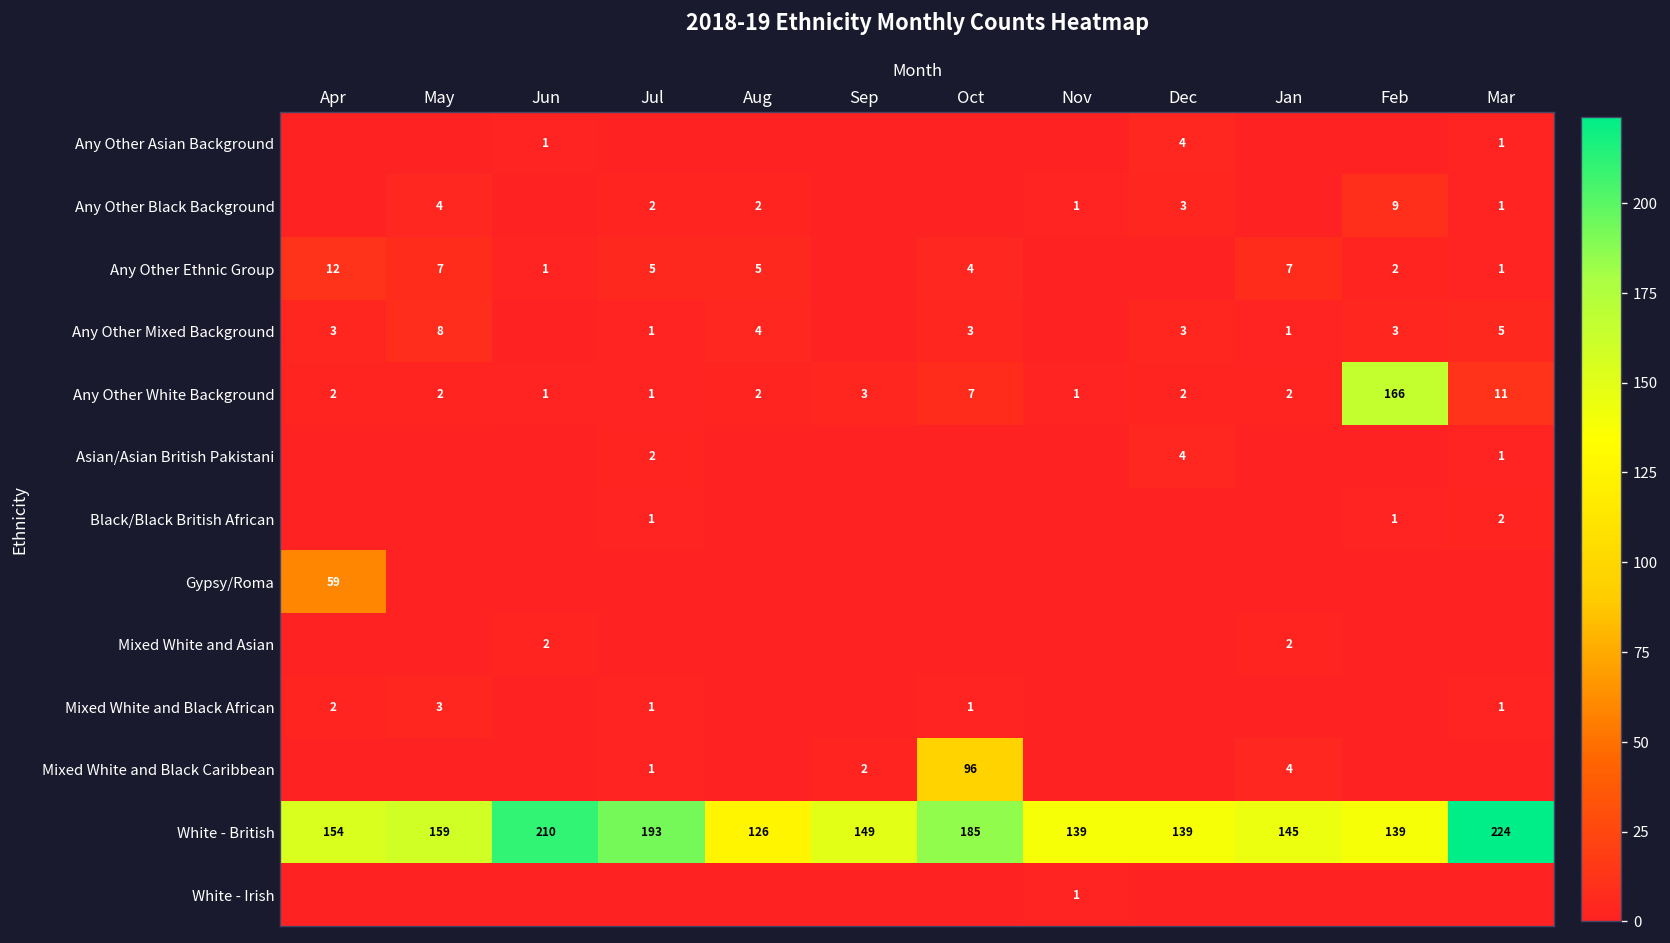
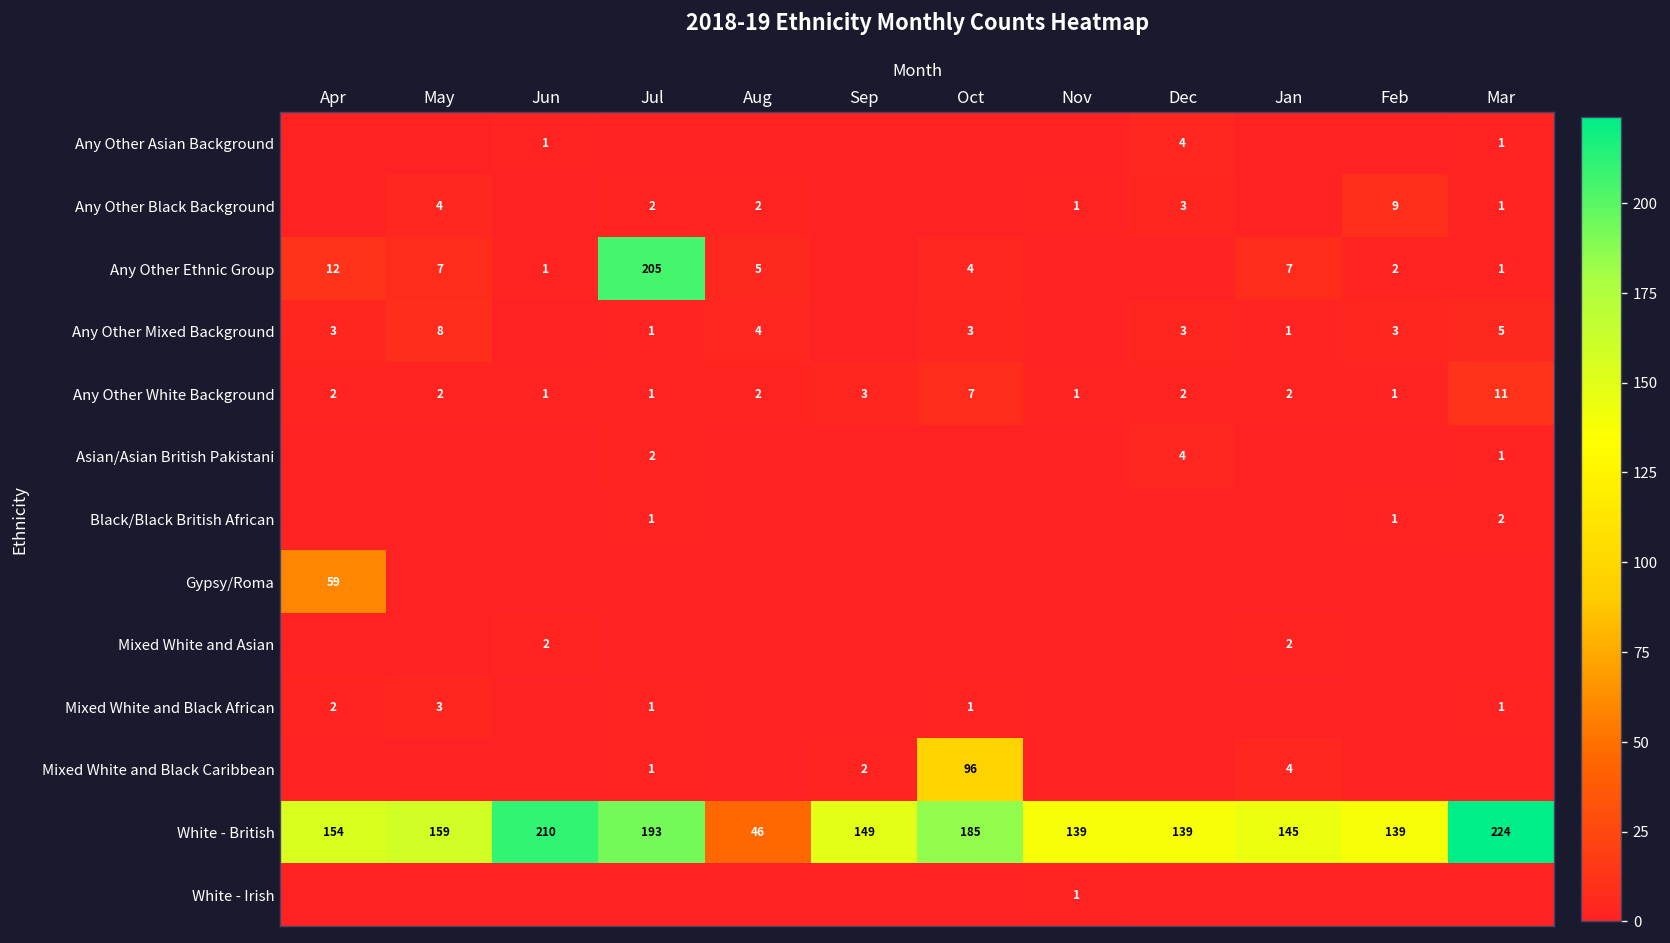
  {
    "Any Other Asian Background": {
      "Jun": 1,
      "Dec": 4,
      "Mar": 1
    },
    "Any Other Black Background": {
      "May": 4,
      "Jul": 2,
      "Aug": 2,
      "Nov": 1,
      "Dec": 3,
      "Feb": 9,
      "Mar": 1
    },
    "Any Other Ethnic Group": {
      "Apr": 12,
      "May": 7,
      "Jun": 1,
-     "Jul": 5,
+     "Jul": 205,
      "Aug": 5,
      "Oct": 4,
      "Jan": 7,
      "Feb": 2,
      "Mar": 1
    },
    "Any Other Mixed Background": {
      "Apr": 3,
      "May": 8,
      "Jul": 1,
      "Aug": 4,
      "Oct": 3,
      "Dec": 3,
      "Jan": 1,
      "Feb": 3,
      "Mar": 5
    },
    "Any Other White Background": {
      "Apr": 2,
      "May": 2,
      "Jun": 1,
      "Jul": 1,
      "Aug": 2,
      "Sep": 3,
      "Oct": 7,
      "Nov": 1,
      "Dec": 2,
      "Jan": 2,
-     "Feb": 166,
+     "Feb": 1,
      "Mar": 11
    },
    "Asian/Asian British Pakistani": {
      "Jul": 2,
      "Dec": 4,
      "Mar": 1
    },
    "Black/Black British African": {
      "Jul": 1,
      "Feb": 1,
      "Mar": 2
    },
    "Gypsy/Roma": {
      "Apr": 59
    },
    "Mixed White and Asian": {
      "Jun": 2,
      "Jan": 2
    },
    "Mixed White and Black African": {
      "Apr": 2,
      "May": 3,
      "Jul": 1,
      "Oct": 1,
      "Mar": 1
    },
    "Mixed White and Black Caribbean": {
      "Jul": 1,
      "Sep": 2,
      "Oct": 96,
      "Jan": 4
    },
    "White - British": {
      "Apr": 154,
      "May": 159,
      "Jun": 210,
      "Jul": 193,
-     "Aug": 126,
+     "Aug": 46,
      "Sep": 149,
      "Oct": 185,
      "Nov": 139,
      "Dec": 139,
      "Jan": 145,
      "Feb": 139,
      "Mar": 224
    },
    "White - Irish": {
      "Nov": 1
    }
  }
